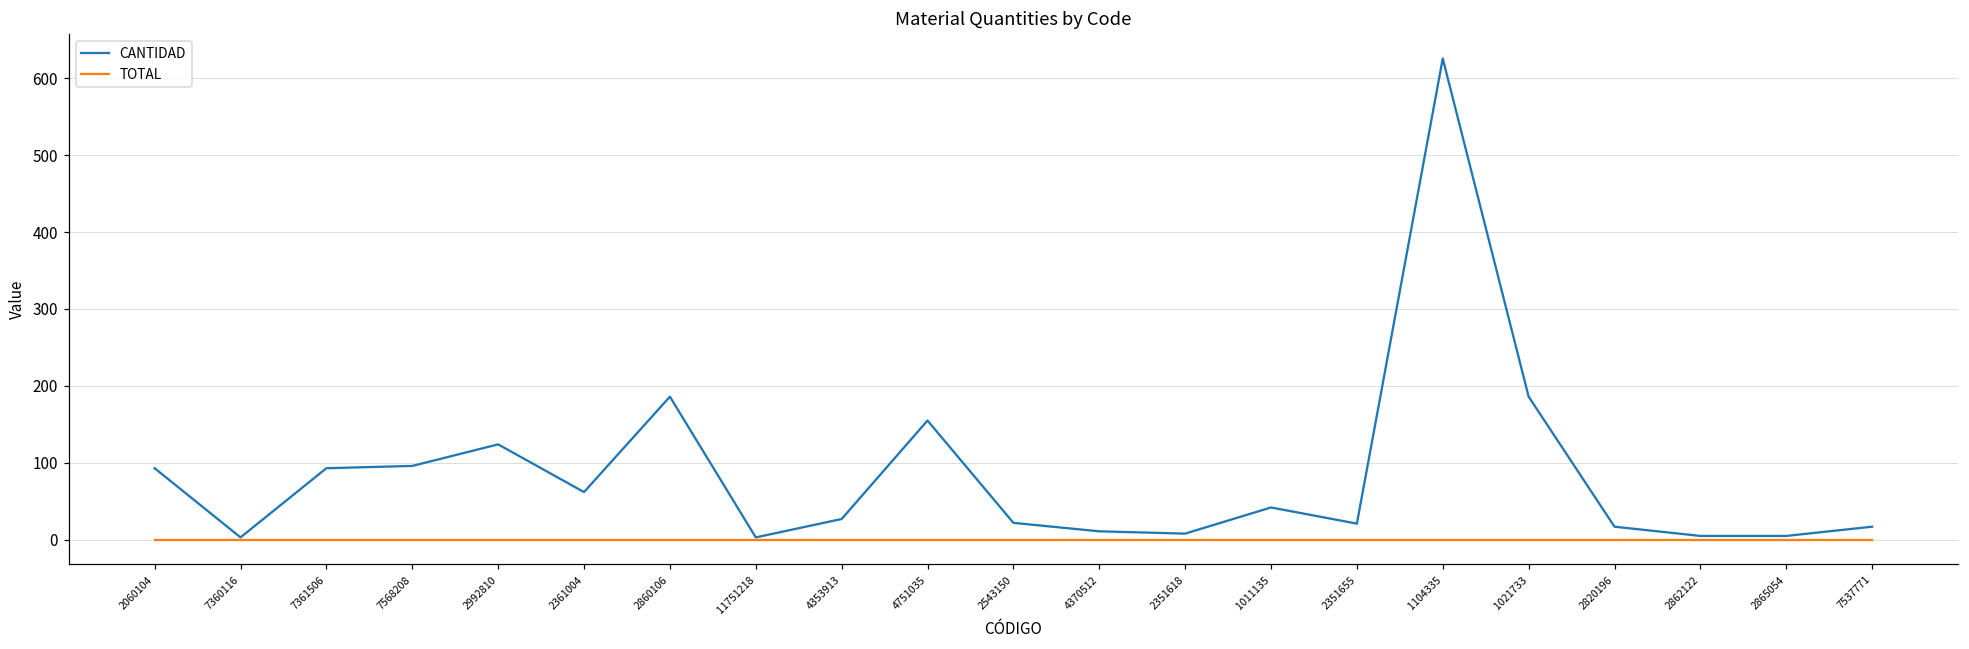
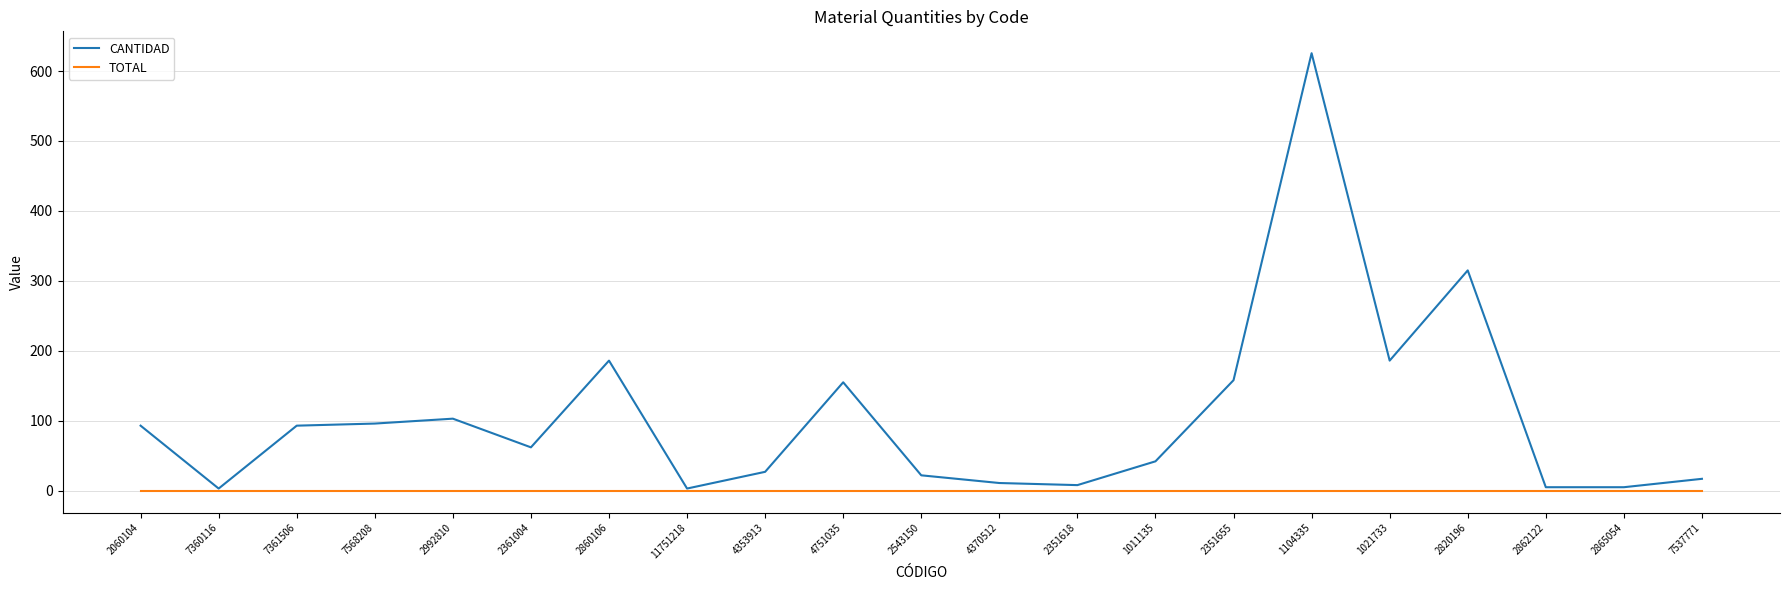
  {
    "CANTIDAD": {
      "2060104": 90,
      "7361506": 90,
      "7568208": 100,
-     "2992810": 120,
+     "2992810": 100,
      "2361004": 60,
      "2860106": 190,
      "4353913": 30,
      "4751035": 160,
      "2543150": 20,
      "4370512": 10,
      "2351618": 10,
      "1011135": 40,
-     "2351655": 20,
+     "2351655": 160,
      "1104335": 630,
      "1021733": 190,
-     "2820196": 20,
+     "2820196": 320,
      "2862122": 10,
      "2865054": 10,
      "7537771": 20
    },
    "TOTAL": {
      "2060104": 0,
      "7361506": 0,
      "7568208": 0,
      "2992810": 0,
      "2361004": 0,
      "2860106": 0,
      "4353913": 0,
      "4751035": 0,
      "2543150": 0,
      "4370512": 0,
      "2351618": 0,
      "1011135": 0,
      "2351655": 0,
      "1104335": 0,
      "1021733": 0,
      "2820196": 0,
      "2862122": 0,
      "2865054": 0,
      "7537771": 0
    }
  }
